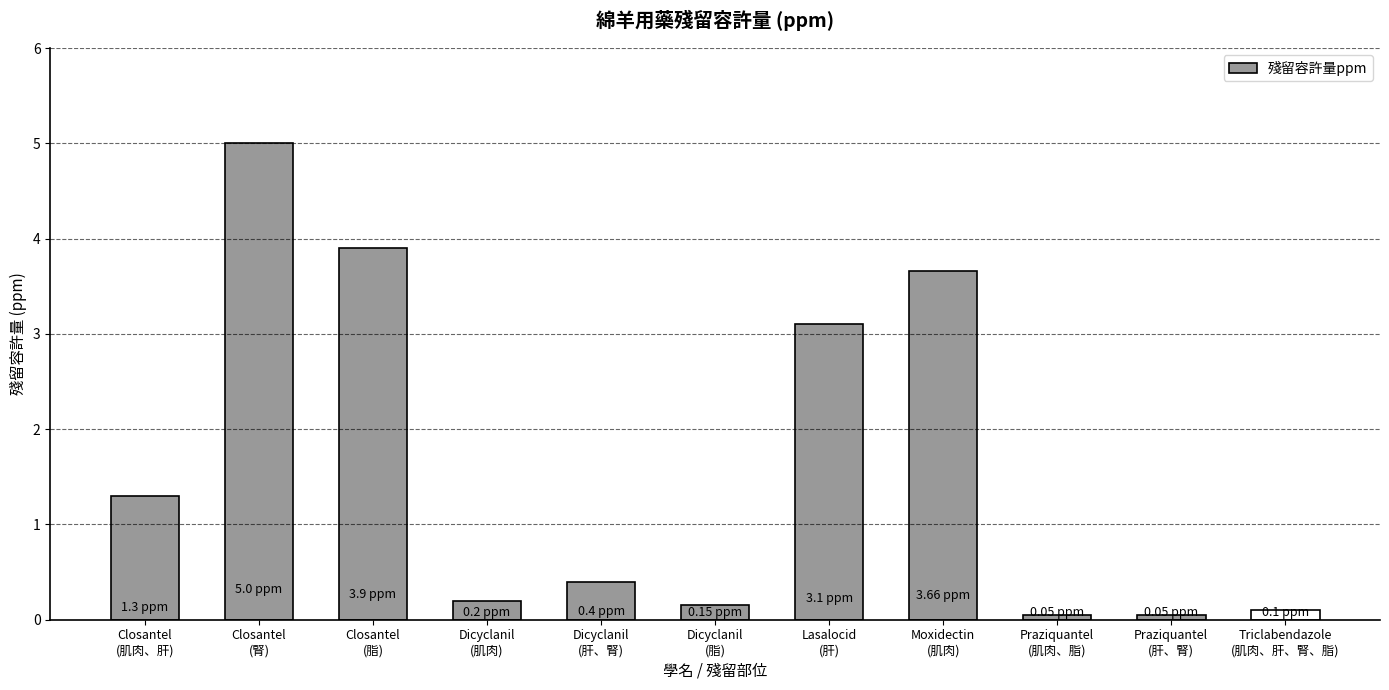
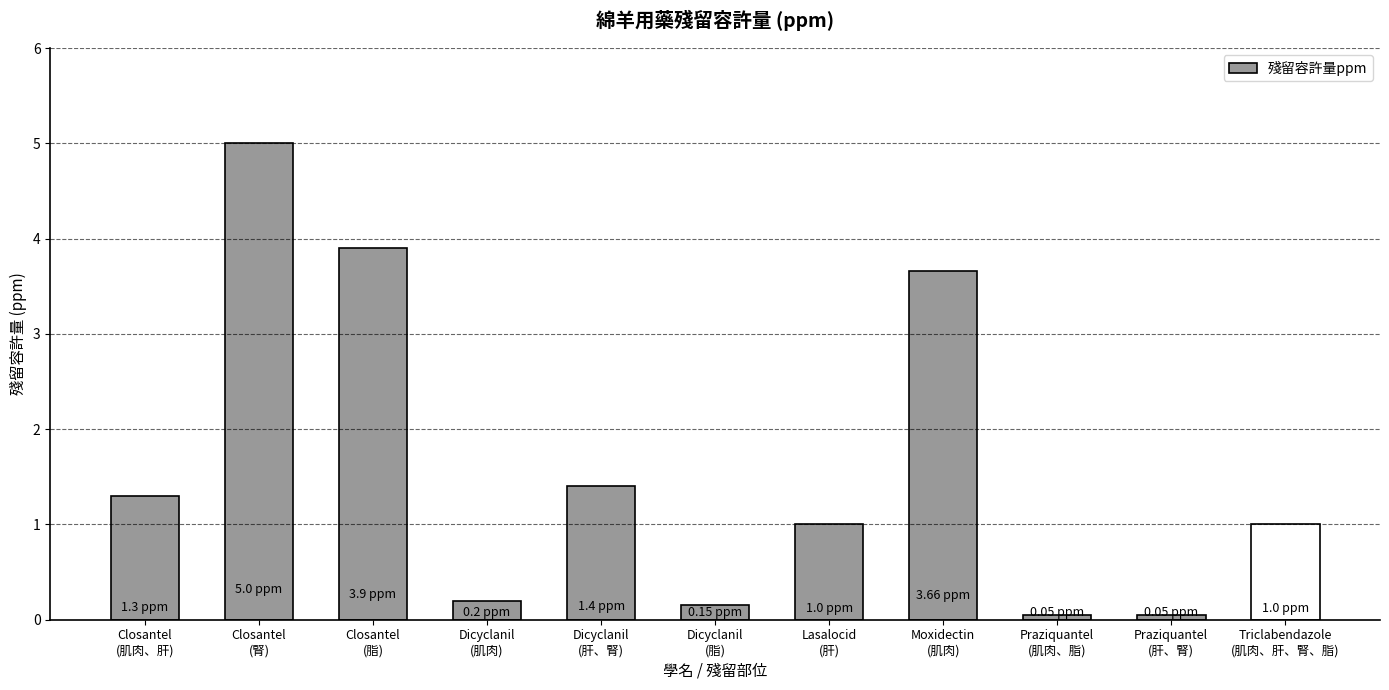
  {
    "Closantel (肌肉、肝)": 1.3,
    "Closantel (腎)": 5.0,
    "Closantel (脂)": 3.9,
    "Dicyclanil (肌肉)": 0.2,
-   "Dicyclanil (肝、腎)": 0.4,
+   "Dicyclanil (肝、腎)": 1.4,
    "Dicyclanil (脂)": 0.15,
-   "Lasalocid (肝)": 3.1,
+   "Lasalocid (肝)": 1.0,
    "Moxidectin (肌肉)": 3.66,
    "Praziquantel (肌肉、脂)": 0.05,
    "Praziquantel (肝、腎)": 0.05,
-   "Triclabendazole (肌肉、肝、腎、脂)": 0.1
+   "Triclabendazole (肌肉、肝、腎、脂)": 1.0
  }
